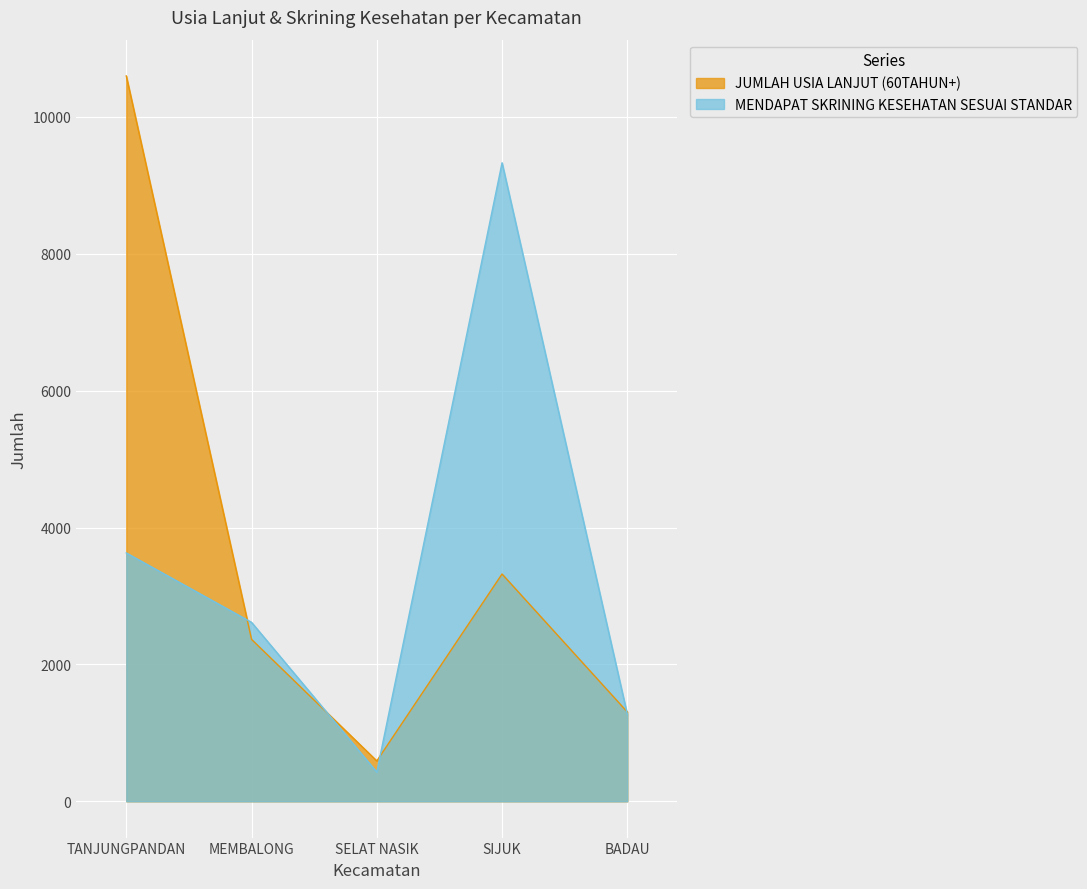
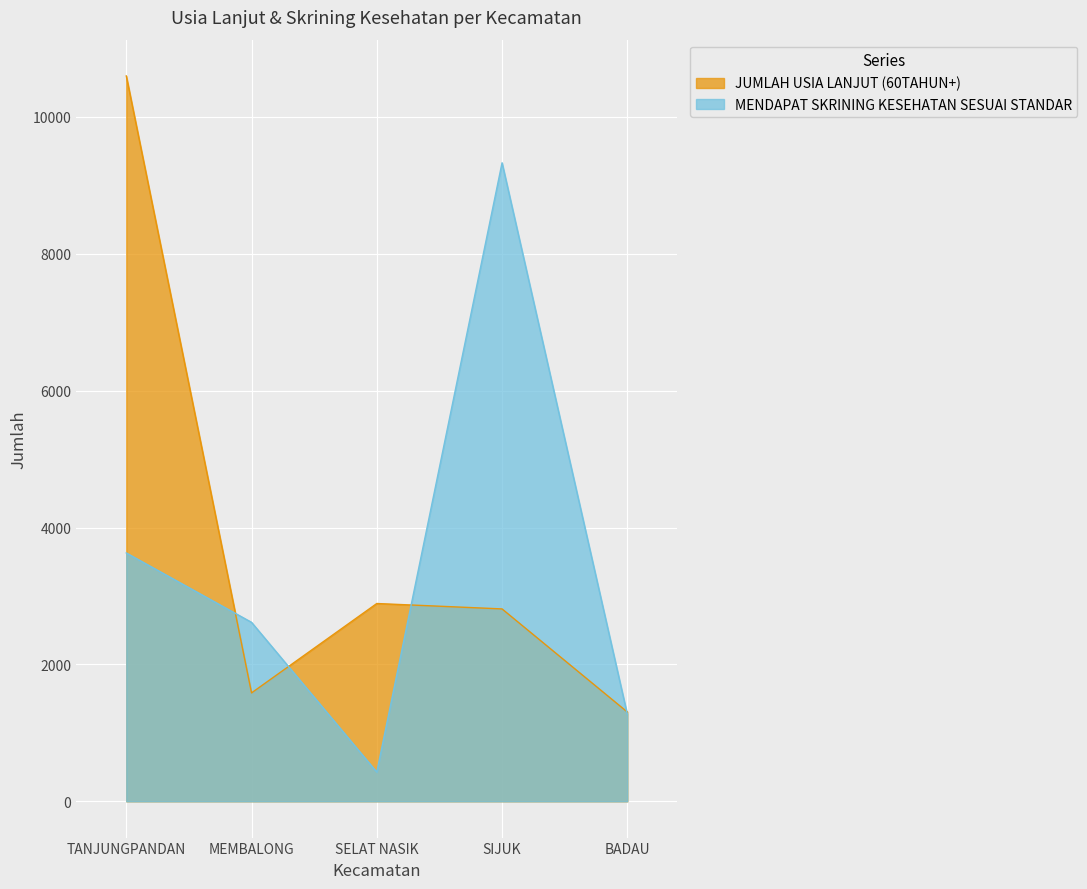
  {
    "JUMLAH USIA LANJUT (60TAHUN+)": {
      "TANJUNGPANDAN": 10600,
-     "MEMBALONG": 2400,
-     "SELAT NASIK": 600,
-     "SIJUK": 3300
+     "MEMBALONG": 1600,
+     "SELAT NASIK": 2900,
+     "SIJUK": 2800
    },
    "MENDAPAT SKRINING KESEHATAN SESUAI STANDAR": {
      "TANJUNGPANDAN": 3600,
      "MEMBALONG": 2600,
      "SELAT NASIK": 400,
      "SIJUK": 9300
    }
  }
